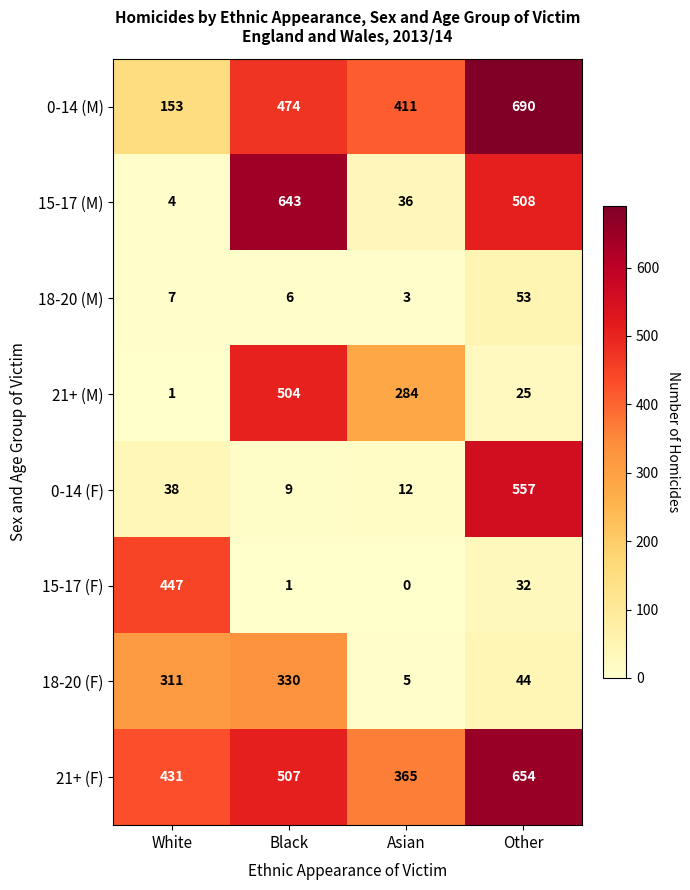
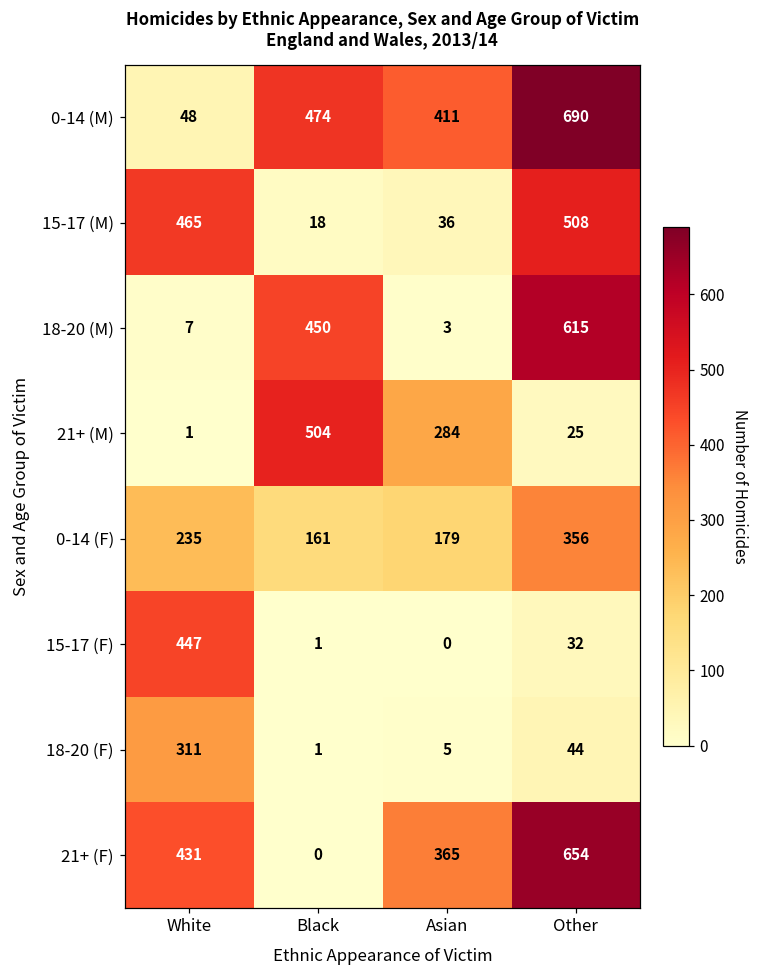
  {
    "0-14 (M)": {
-     "White": 153,
+     "White": 48,
      "Black": 474,
      "Asian": 411,
      "Other": 690
    },
    "15-17 (M)": {
-     "White": 4,
-     "Black": 643,
+     "White": 465,
+     "Black": 18,
      "Asian": 36,
      "Other": 508
    },
    "18-20 (M)": {
      "White": 7,
-     "Black": 6,
+     "Black": 450,
      "Asian": 3,
-     "Other": 53
+     "Other": 615
    },
    "21+ (M)": {
      "White": 1,
      "Black": 504,
      "Asian": 284,
      "Other": 25
    },
    "0-14 (F)": {
-     "White": 38,
-     "Black": 9,
-     "Asian": 12,
-     "Other": 557
+     "White": 235,
+     "Black": 161,
+     "Asian": 179,
+     "Other": 356
    },
    "15-17 (F)": {
      "White": 447,
      "Black": 1,
      "Asian": 0,
      "Other": 32
    },
    "18-20 (F)": {
      "White": 311,
-     "Black": 330,
+     "Black": 1,
      "Asian": 5,
      "Other": 44
    },
    "21+ (F)": {
      "White": 431,
-     "Black": 507,
+     "Black": 0,
      "Asian": 365,
      "Other": 654
    }
  }
